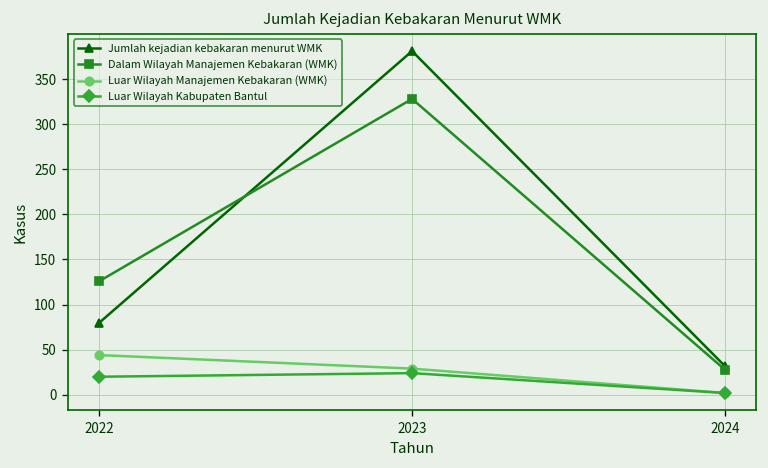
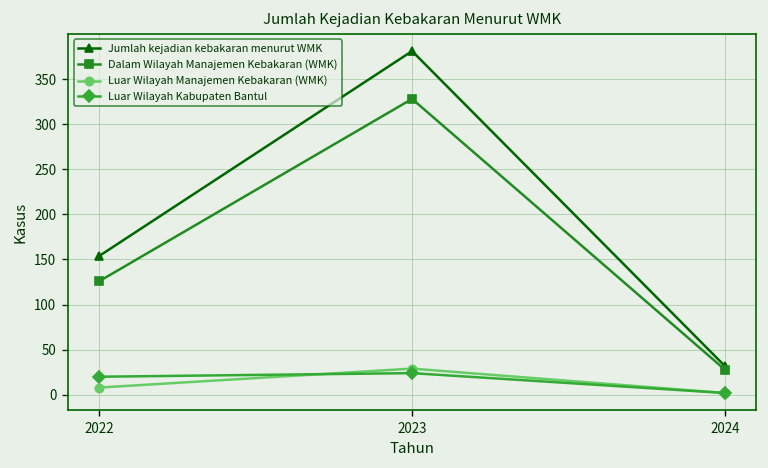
  {
    "Jumlah kejadian kebakaran menurut WMK": {
-     "2022": 80,
+     "2022": 150,
      "2023": 380,
      "2024": 30
    },
    "Luar Wilayah Manajemen Kebakaran (WMK)": {
-     "2022": 40,
+     "2022": 10,
      "2023": 30
    }
  }
